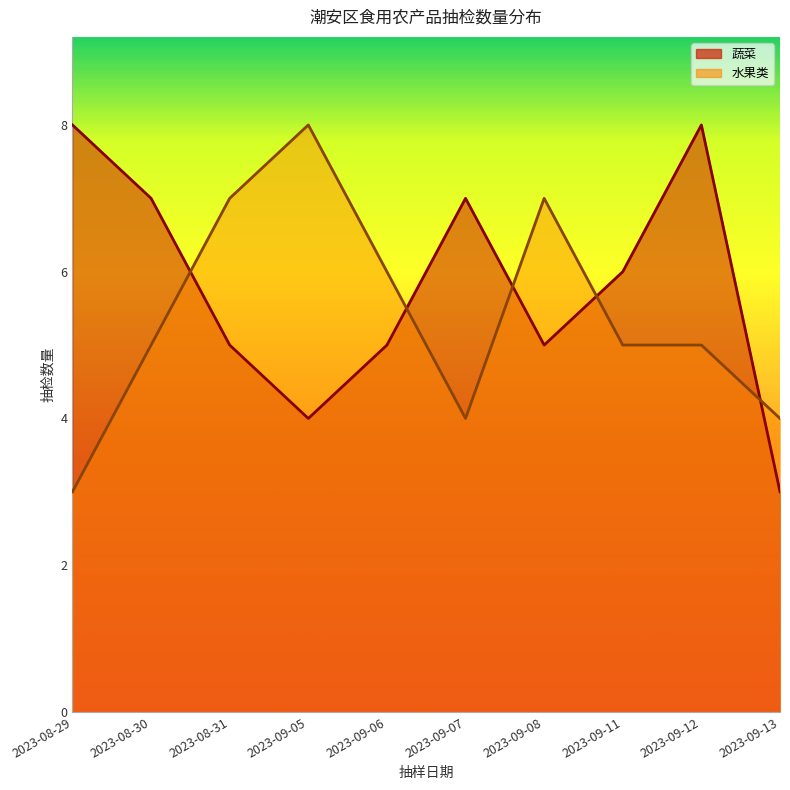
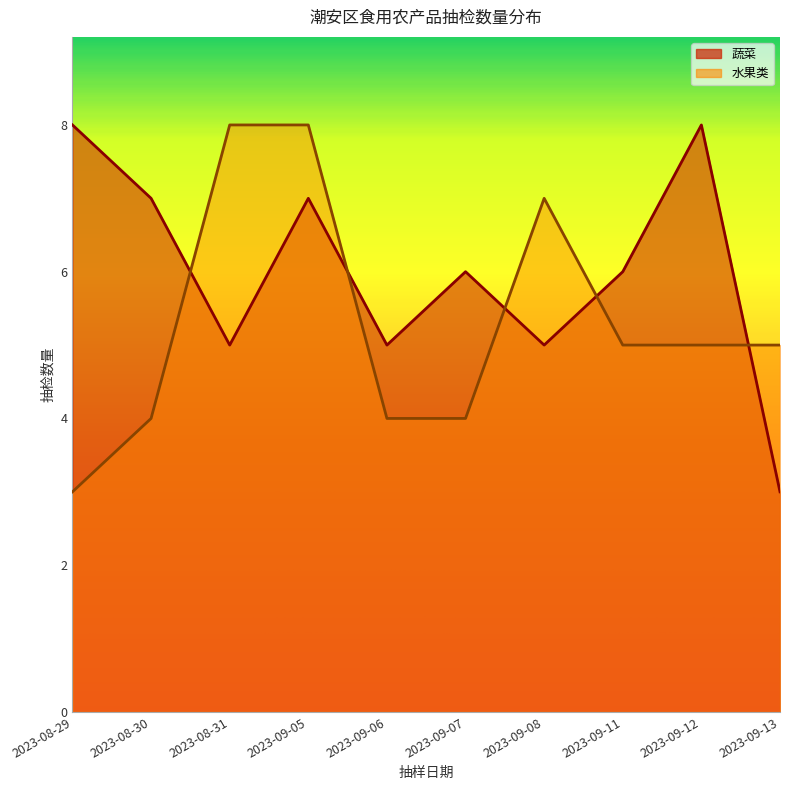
  {
    "蔬菜": {
      "2023-08-29": 8,
      "2023-08-30": 7,
      "2023-08-31": 5,
-     "2023-09-05": 4,
+     "2023-09-05": 7,
      "2023-09-06": 5,
-     "2023-09-07": 7,
+     "2023-09-07": 6,
      "2023-09-08": 5,
      "2023-09-11": 6,
      "2023-09-12": 8,
      "2023-09-13": 3
    },
    "水果类": {
      "2023-08-29": 3,
-     "2023-08-30": 5,
-     "2023-08-31": 7,
+     "2023-08-30": 4,
+     "2023-08-31": 8,
      "2023-09-05": 8,
-     "2023-09-06": 6,
+     "2023-09-06": 4,
      "2023-09-07": 4,
      "2023-09-08": 7,
      "2023-09-11": 5,
      "2023-09-12": 5,
-     "2023-09-13": 4
+     "2023-09-13": 5
    }
  }
